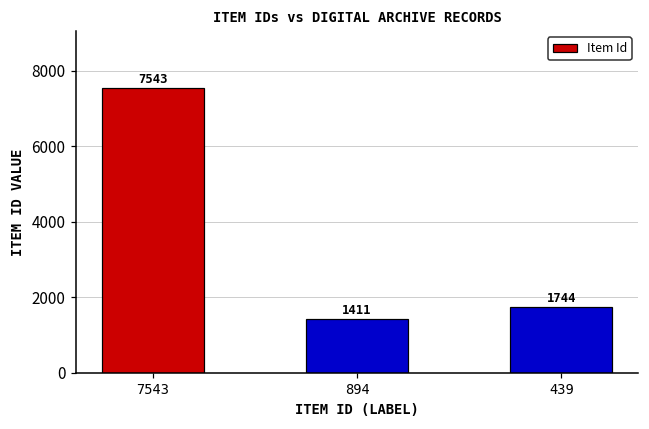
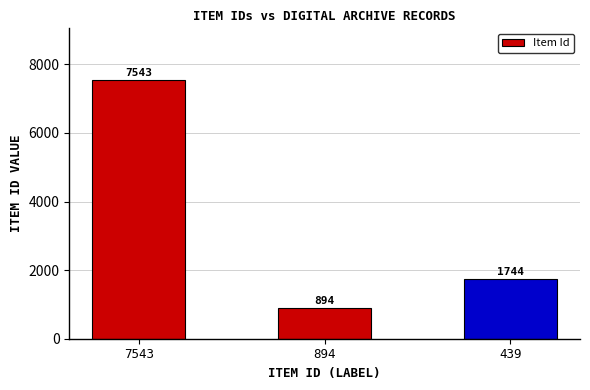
  {
    "7543": 7543,
-   "894": 1411,
+   "894": 894,
    "439": 1744
  }
